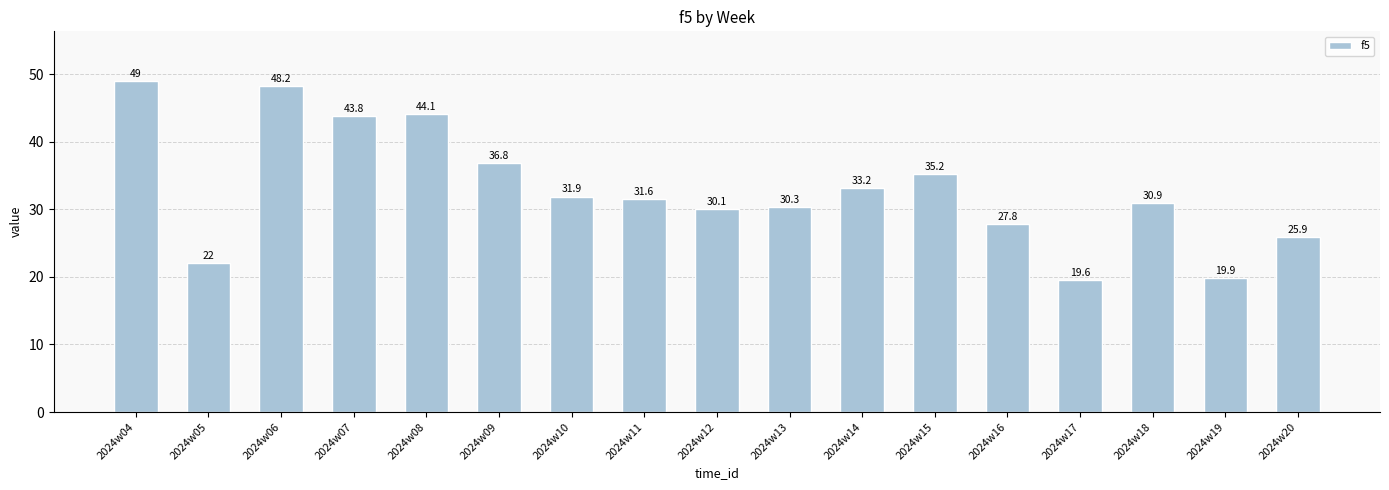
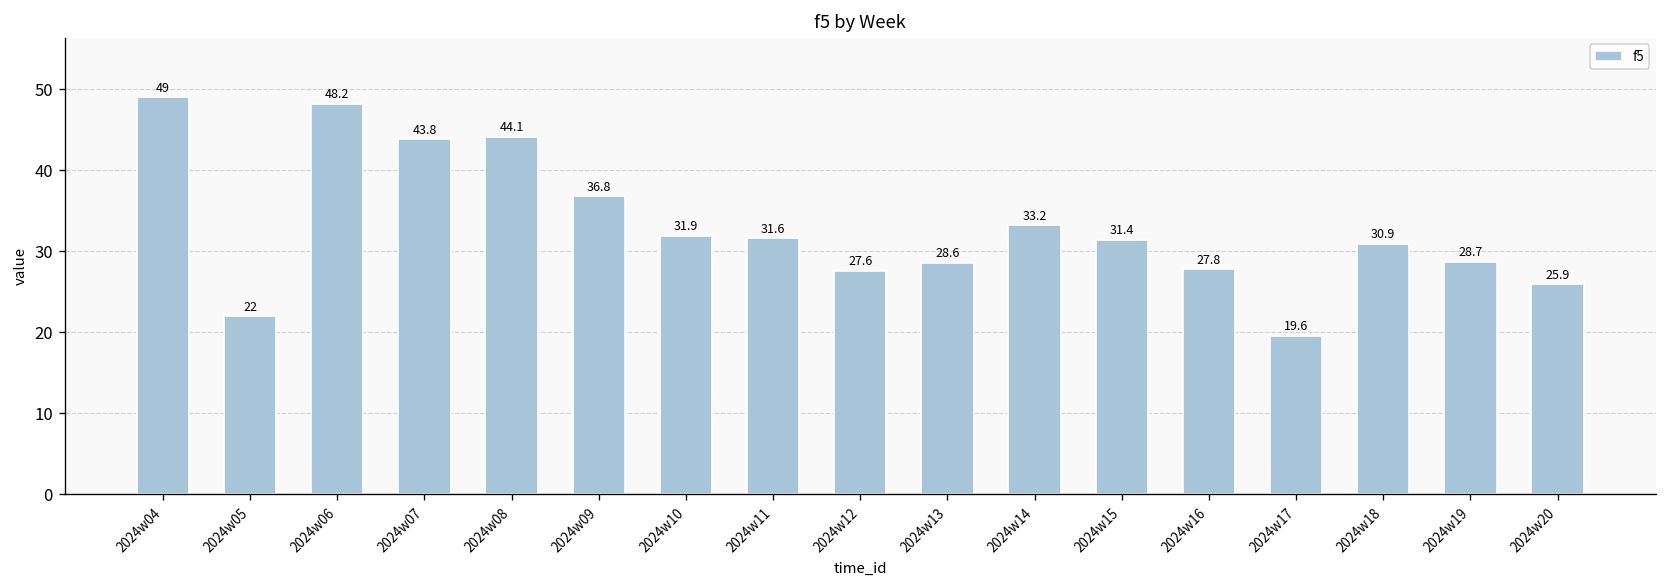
  {
    "2024w04": 49,
    "2024w05": 22,
    "2024w06": 48.2,
    "2024w07": 43.8,
    "2024w08": 44.1,
    "2024w09": 36.8,
    "2024w10": 31.9,
    "2024w11": 31.6,
-   "2024w12": 30.1,
-   "2024w13": 30.3,
+   "2024w12": 27.6,
+   "2024w13": 28.6,
    "2024w14": 33.2,
-   "2024w15": 35.2,
+   "2024w15": 31.4,
    "2024w16": 27.8,
    "2024w17": 19.6,
    "2024w18": 30.9,
-   "2024w19": 19.9,
+   "2024w19": 28.7,
    "2024w20": 25.9
  }
